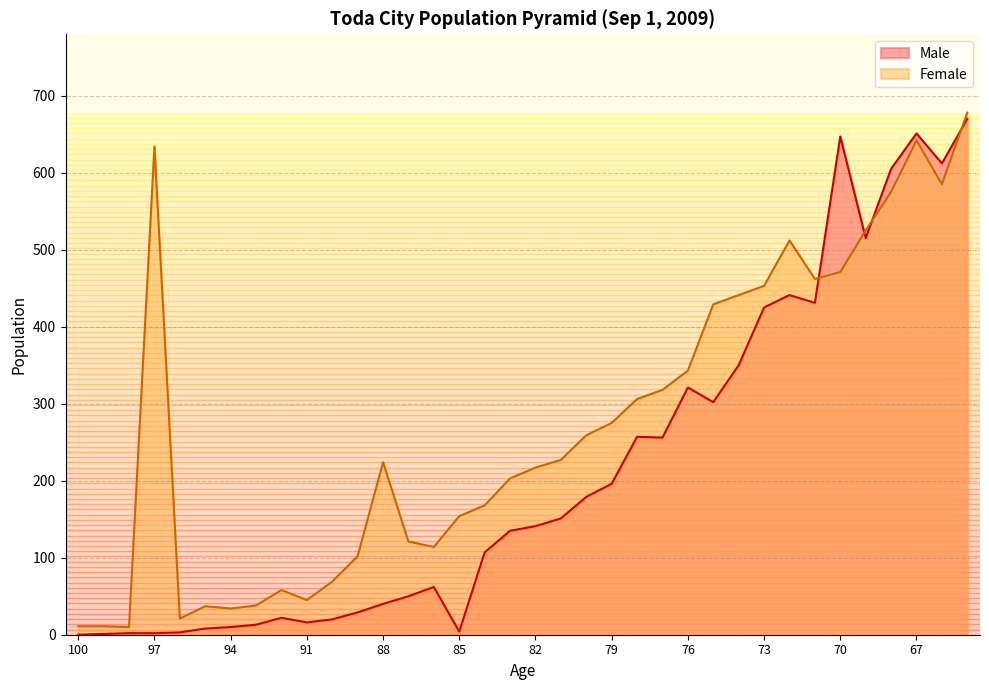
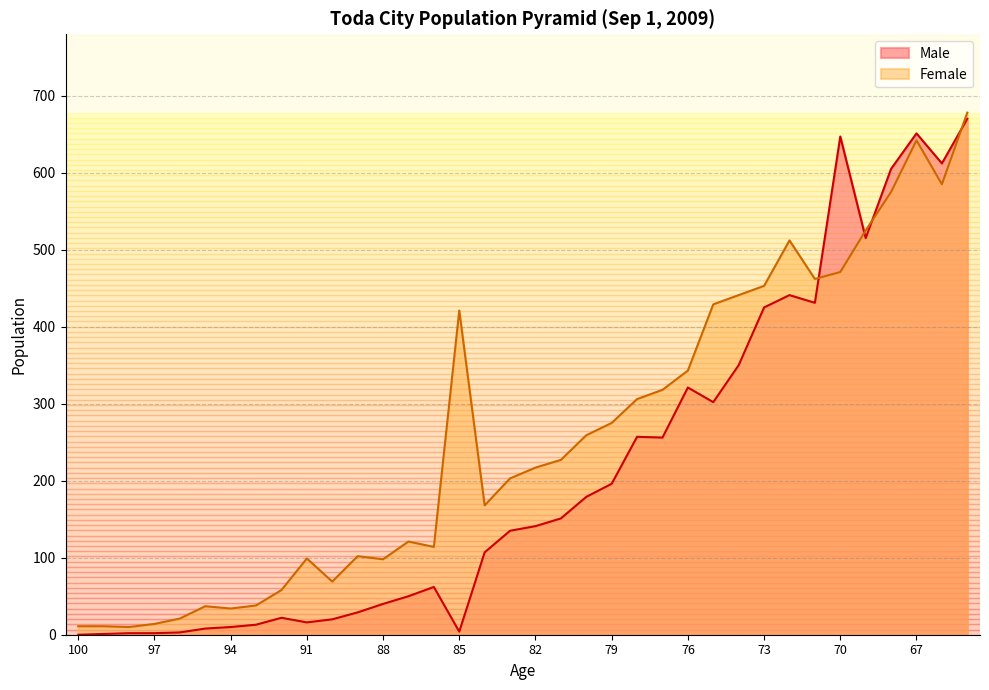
  {
    "Male": {
      "100": 0,
      "97": 0,
      "94": 10,
      "91": 20,
      "88": 40,
      "85": 0,
      "82": 140,
      "79": 200,
      "76": 320,
      "73": 430,
      "70": 650,
      "67": 650
    },
    "Female": {
      "100": 10,
-     "97": 630,
+     "97": 10,
      "94": 30,
-     "91": 50,
-     "88": 220,
-     "85": 150,
+     "91": 100,
+     "88": 100,
+     "85": 420,
      "82": 220,
      "79": 280,
      "76": 340,
      "73": 450,
      "70": 470,
      "67": 640
    }
  }
